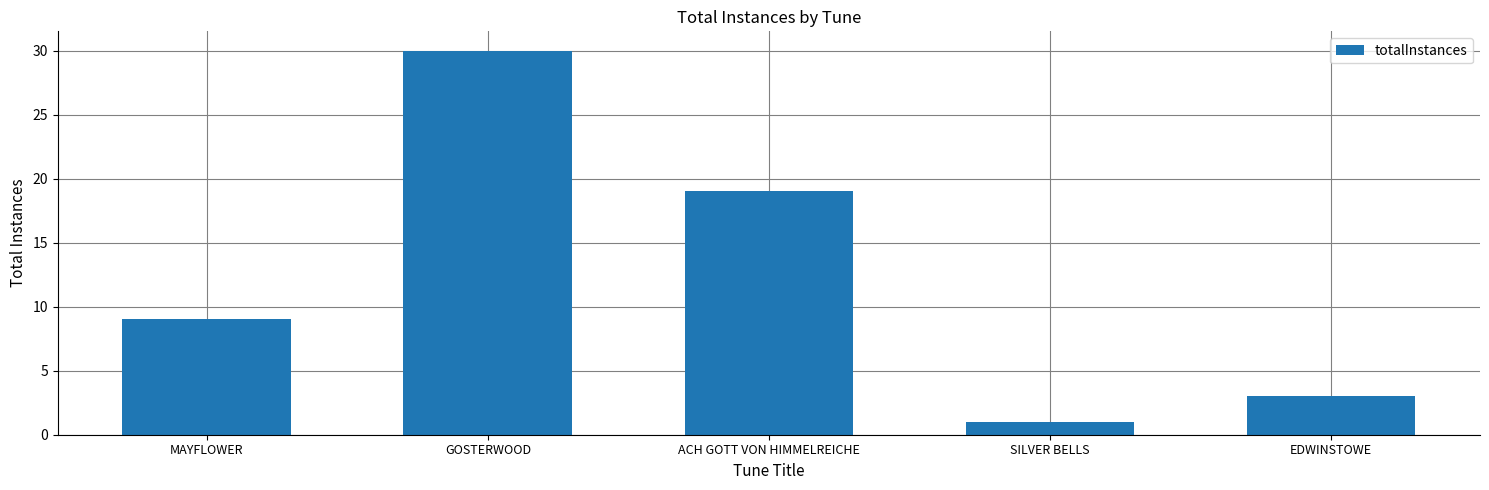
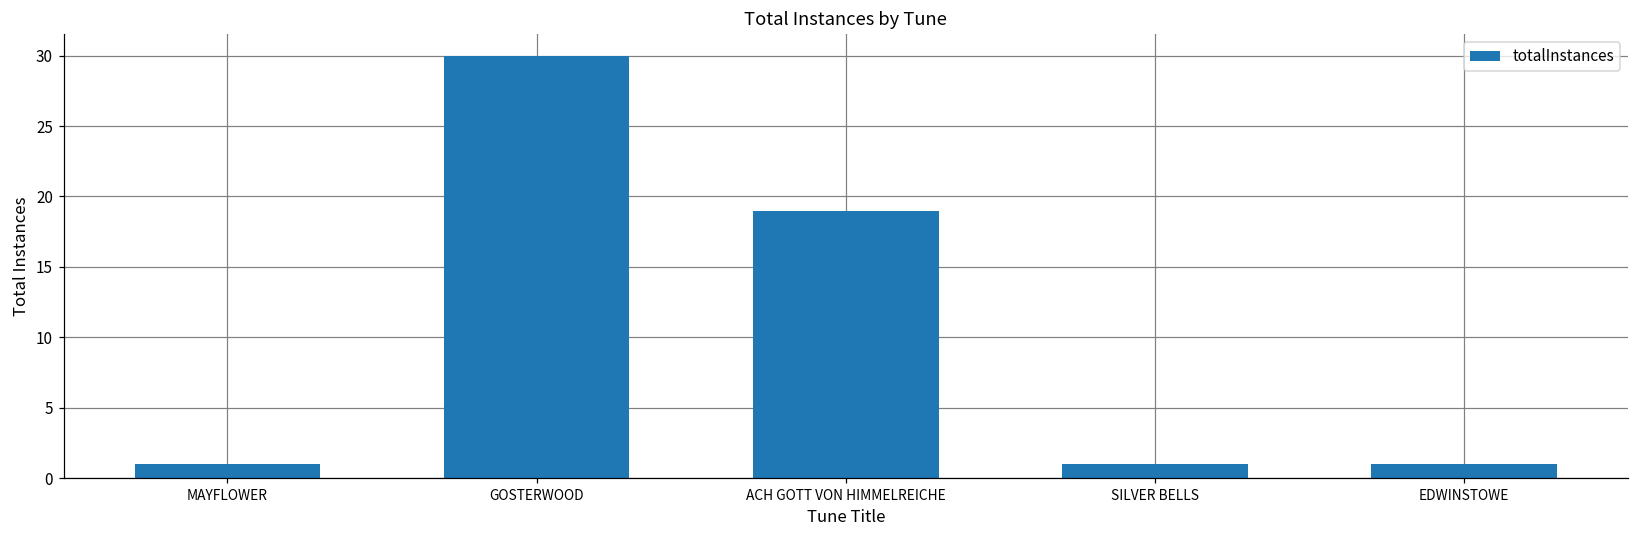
  {
-   "MAYFLOWER": 9,
+   "MAYFLOWER": 1,
    "GOSTERWOOD": 30,
    "ACH GOTT VON HIMMELREICHE": 19,
    "SILVER BELLS": 1,
-   "EDWINSTOWE": 3
+   "EDWINSTOWE": 1
  }
